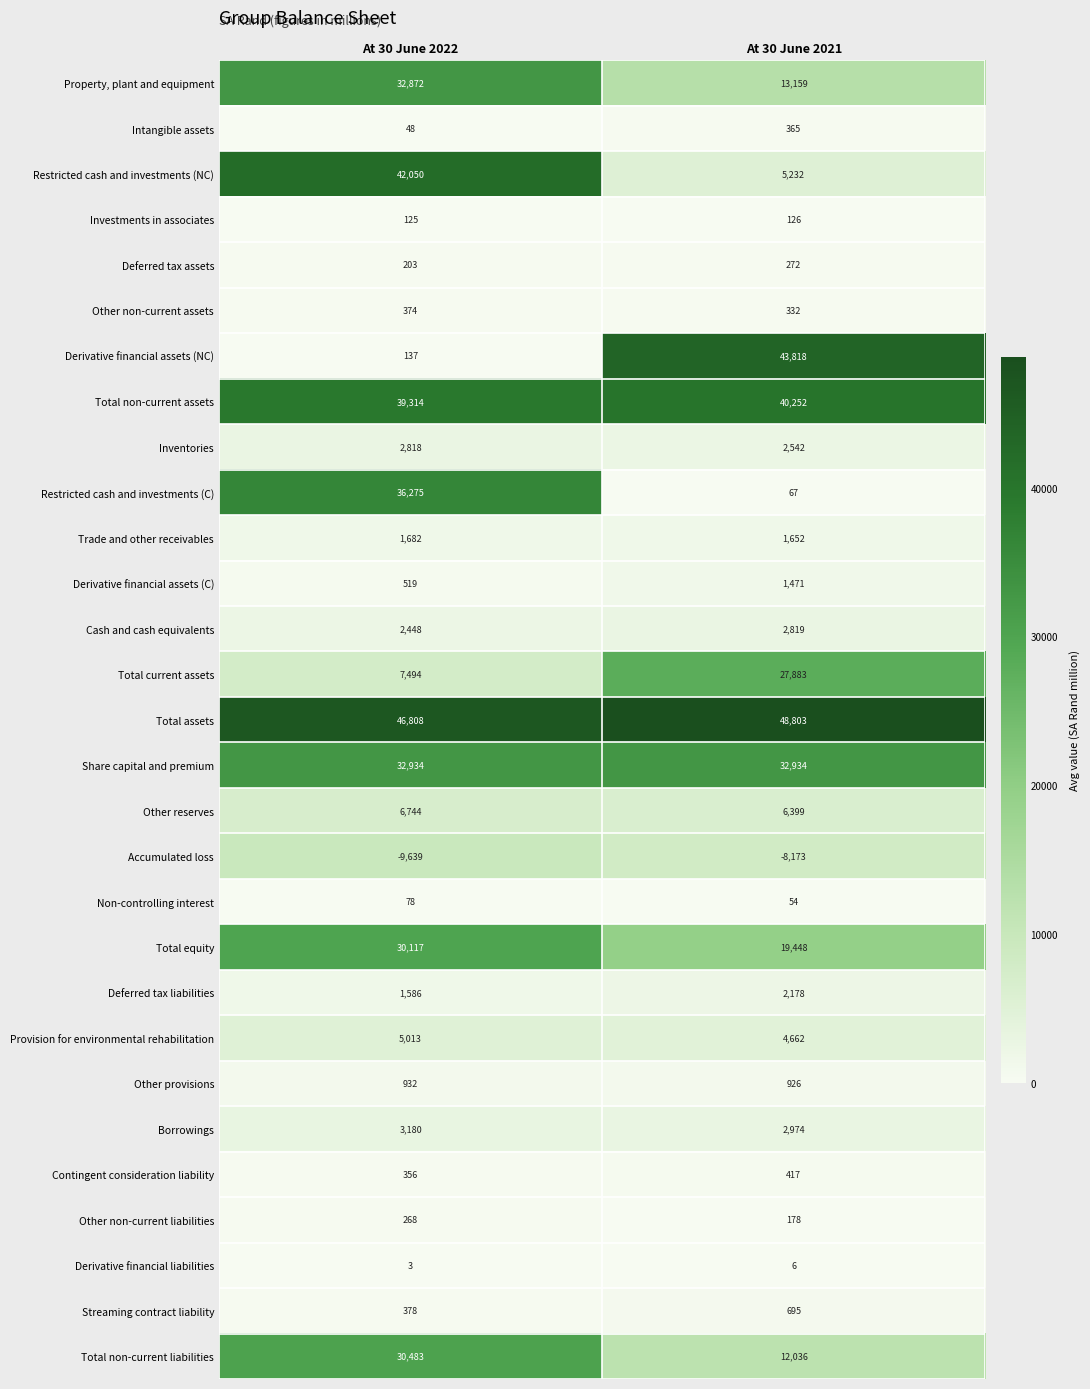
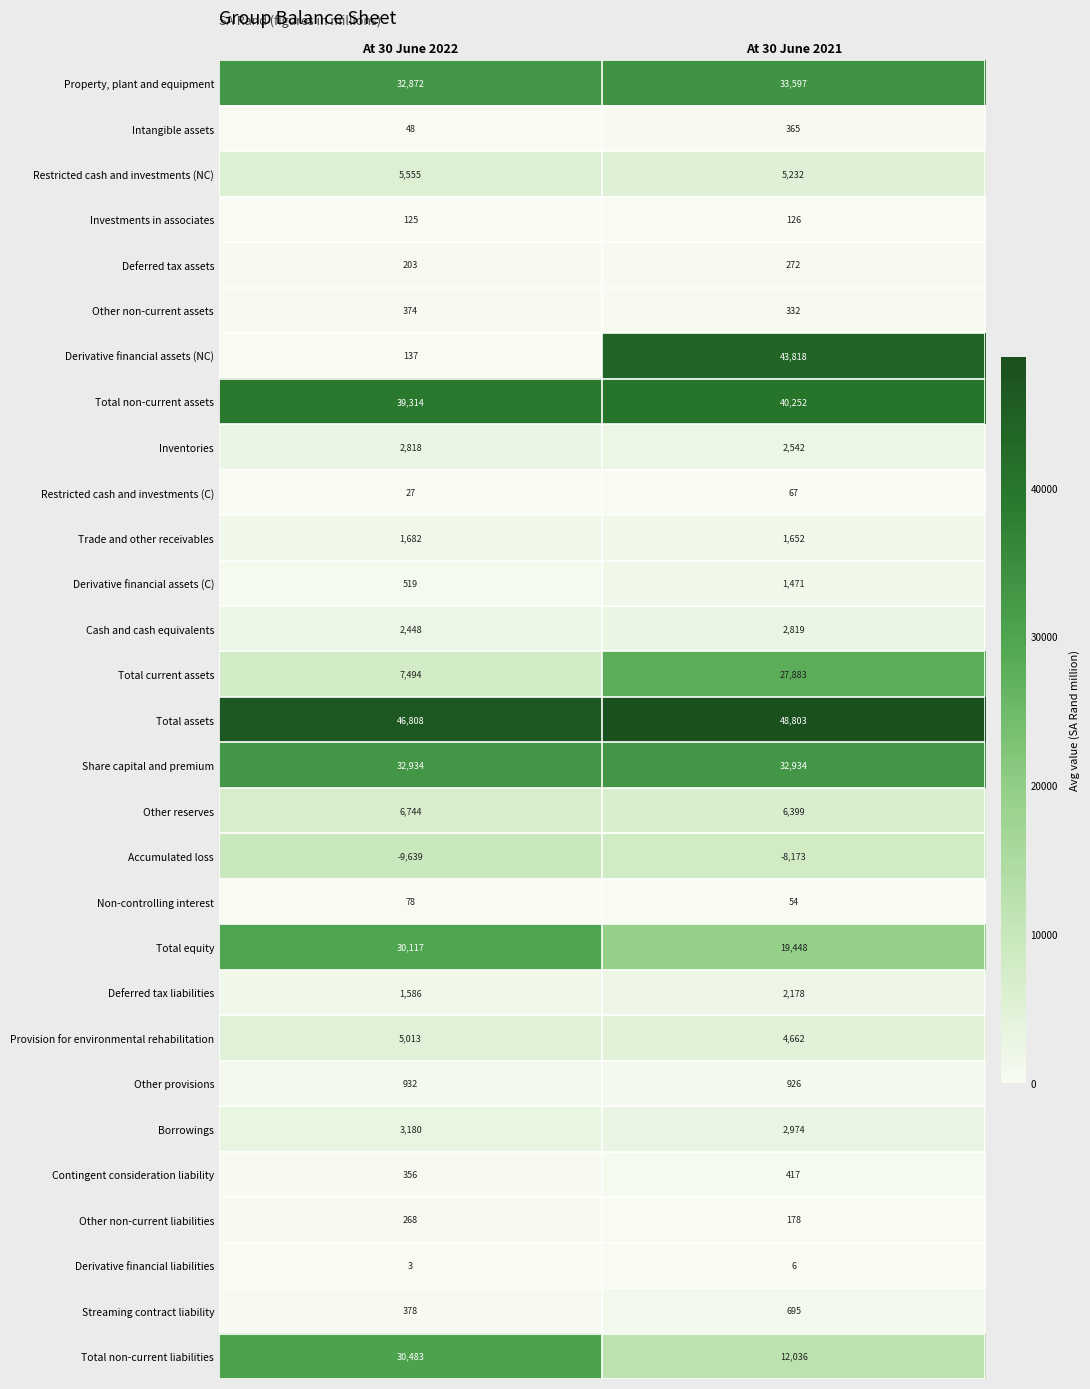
  {
    "Property, plant and equipment": {
      "At 30 June 2022": "32,872",
-     "At 30 June 2021": "13,159"
+     "At 30 June 2021": "33,597"
    },
    "Intangible assets": {
      "At 30 June 2022": "48",
      "At 30 June 2021": "365"
    },
    "Restricted cash and investments (NC)": {
-     "At 30 June 2022": "42,050",
+     "At 30 June 2022": "5,555",
      "At 30 June 2021": "5,232"
    },
    "Investments in associates": {
      "At 30 June 2022": "125",
      "At 30 June 2021": "126"
    },
    "Deferred tax assets": {
      "At 30 June 2022": "203",
      "At 30 June 2021": "272"
    },
    "Other non-current assets": {
      "At 30 June 2022": "374",
      "At 30 June 2021": "332"
    },
    "Derivative financial assets (NC)": {
      "At 30 June 2022": "137",
      "At 30 June 2021": "43,818"
    },
    "Total non-current assets": {
      "At 30 June 2022": "39,314",
      "At 30 June 2021": "40,252"
    },
    "Inventories": {
      "At 30 June 2022": "2,818",
      "At 30 June 2021": "2,542"
    },
    "Restricted cash and investments (C)": {
-     "At 30 June 2022": "36,275",
+     "At 30 June 2022": "27",
      "At 30 June 2021": "67"
    },
    "Trade and other receivables": {
      "At 30 June 2022": "1,682",
      "At 30 June 2021": "1,652"
    },
    "Derivative financial assets (C)": {
      "At 30 June 2022": "519",
      "At 30 June 2021": "1,471"
    },
    "Cash and cash equivalents": {
      "At 30 June 2022": "2,448",
      "At 30 June 2021": "2,819"
    },
    "Total current assets": {
      "At 30 June 2022": "7,494",
      "At 30 June 2021": "27,883"
    },
    "Total assets": {
      "At 30 June 2022": "46,808",
      "At 30 June 2021": "48,803"
    },
    "Share capital and premium": {
      "At 30 June 2022": "32,934",
      "At 30 June 2021": "32,934"
    },
    "Other reserves": {
      "At 30 June 2022": "6,744",
      "At 30 June 2021": "6,399"
    },
    "Accumulated loss": {
      "At 30 June 2022": "-9,639",
      "At 30 June 2021": "-8,173"
    },
    "Non-controlling interest": {
      "At 30 June 2022": "78",
      "At 30 June 2021": "54"
    },
    "Total equity": {
      "At 30 June 2022": "30,117",
      "At 30 June 2021": "19,448"
    },
    "Deferred tax liabilities": {
      "At 30 June 2022": "1,586",
      "At 30 June 2021": "2,178"
    },
    "Provision for environmental rehabilitation": {
      "At 30 June 2022": "5,013",
      "At 30 June 2021": "4,662"
    },
    "Other provisions": {
      "At 30 June 2022": "932",
      "At 30 June 2021": "926"
    },
    "Borrowings": {
      "At 30 June 2022": "3,180",
      "At 30 June 2021": "2,974"
    },
    "Contingent consideration liability": {
      "At 30 June 2022": "356",
      "At 30 June 2021": "417"
    },
    "Other non-current liabilities": {
      "At 30 June 2022": "268",
      "At 30 June 2021": "178"
    },
    "Derivative financial liabilities": {
      "At 30 June 2022": "3",
      "At 30 June 2021": "6"
    },
    "Streaming contract liability": {
      "At 30 June 2022": "378",
      "At 30 June 2021": "695"
    },
    "Total non-current liabilities": {
      "At 30 June 2022": "30,483",
      "At 30 June 2021": "12,036"
    }
  }
